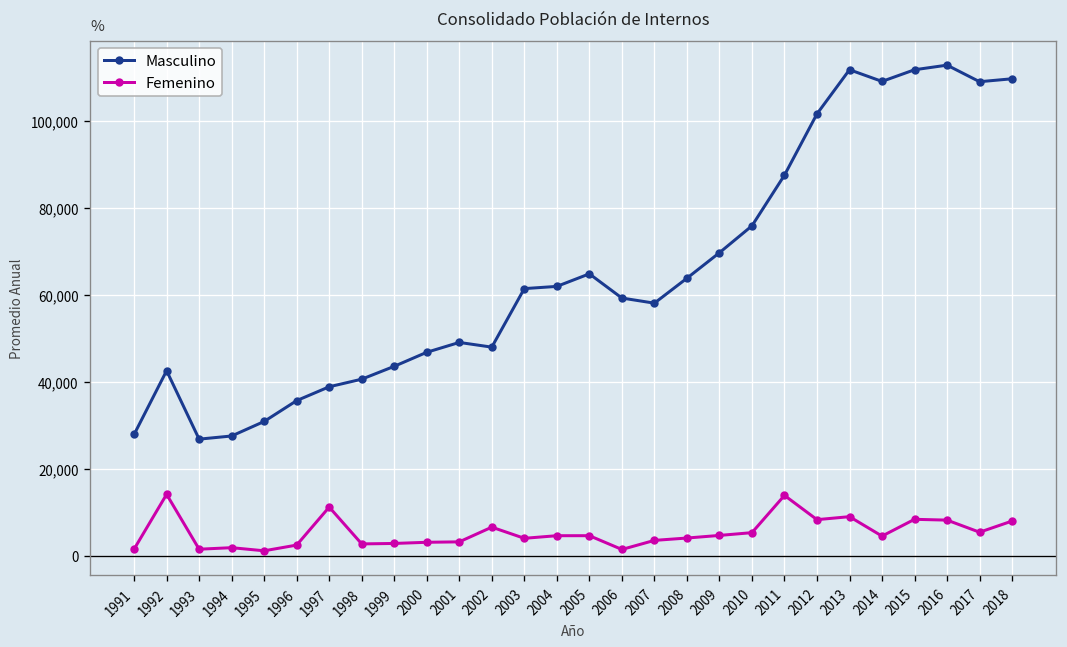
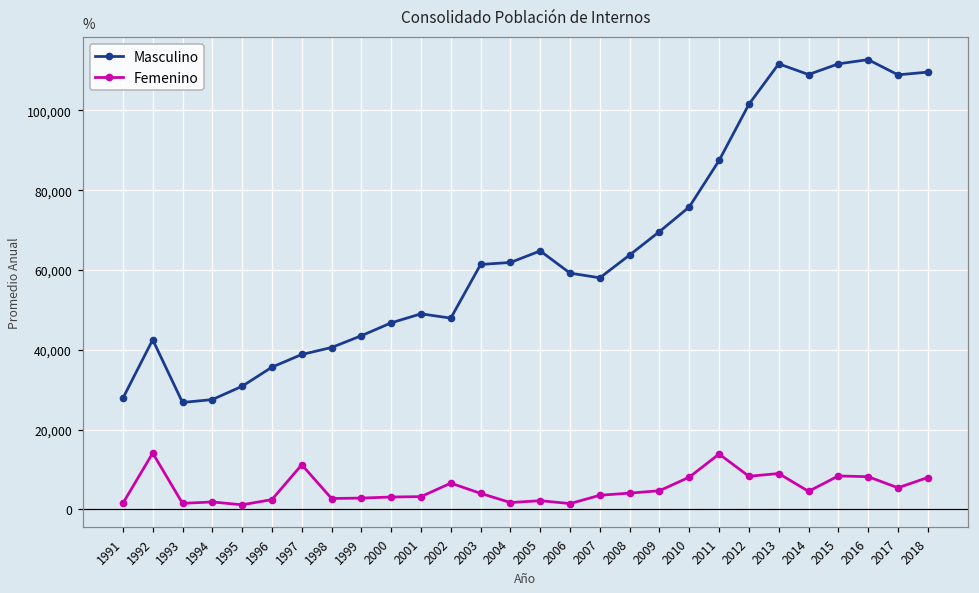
  {
    "Masculino": {
      "1991": "28,000",
      "1992": "43,000",
      "1993": "27,000",
      "1994": "28,000",
      "1995": "31,000",
      "1996": "36,000",
      "1997": "39,000",
      "1998": "41,000",
      "1999": "44,000",
      "2000": "47,000",
      "2001": "49,000",
      "2002": "48,000",
      "2003": "61,000",
      "2004": "62,000",
      "2005": "65,000",
      "2006": "59,000",
      "2007": "58,000",
      "2008": "64,000",
      "2009": "70,000",
      "2010": "76,000",
      "2011": "87,000",
      "2012": "102,000",
      "2013": "112,000",
      "2014": "109,000",
      "2015": "112,000",
      "2016": "113,000",
      "2017": "109,000",
      "2018": "110,000"
    },
    "Femenino": {
      "1991": "2,000",
      "1992": "14,000",
      "1993": "1,000",
      "1994": "2,000",
      "1995": "1,000",
      "1996": "2,000",
      "1997": "11,000",
      "1998": "3,000",
      "1999": "3,000",
      "2000": "3,000",
      "2001": "3,000",
      "2002": "7,000",
      "2003": "4,000",
-     "2004": "5,000",
-     "2005": "5,000",
+     "2004": "2,000",
+     "2005": "2,000",
      "2006": "1,000",
      "2007": "4,000",
      "2008": "4,000",
      "2009": "5,000",
-     "2010": "5,000",
+     "2010": "8,000",
      "2011": "14,000",
      "2012": "8,000",
      "2013": "9,000",
      "2014": "4,000",
      "2015": "8,000",
      "2016": "8,000",
      "2017": "5,000",
      "2018": "8,000"
    }
  }
